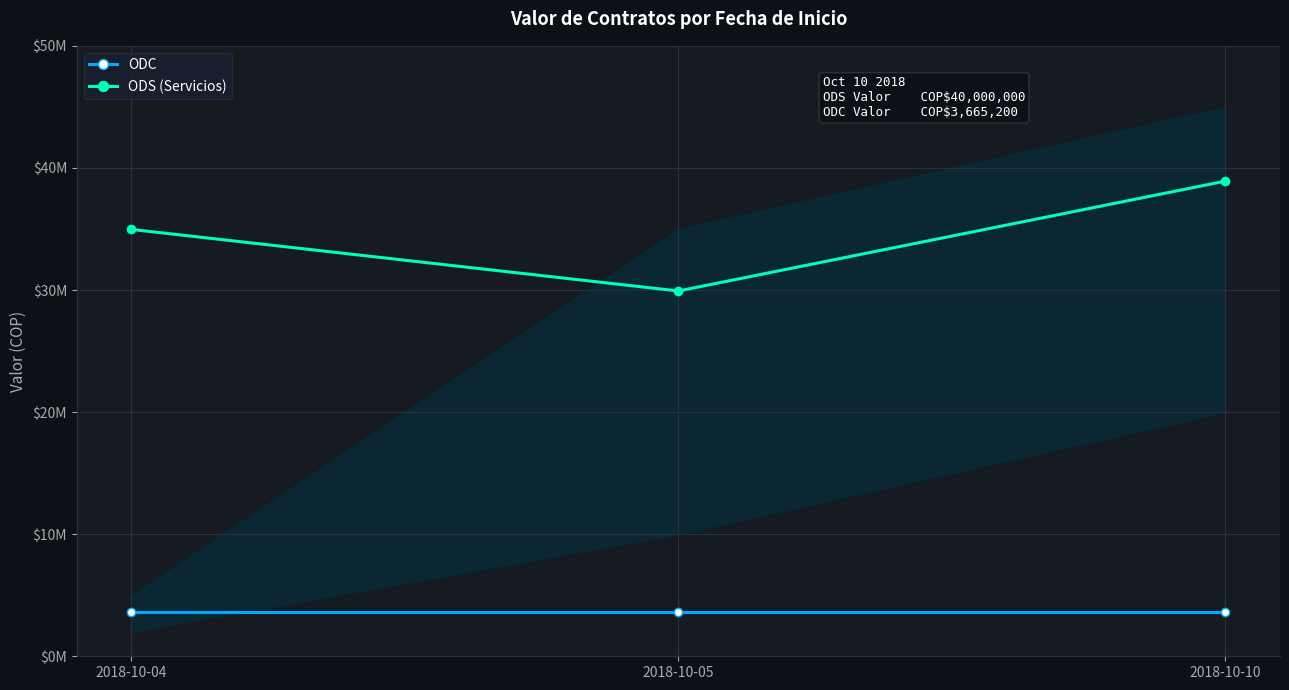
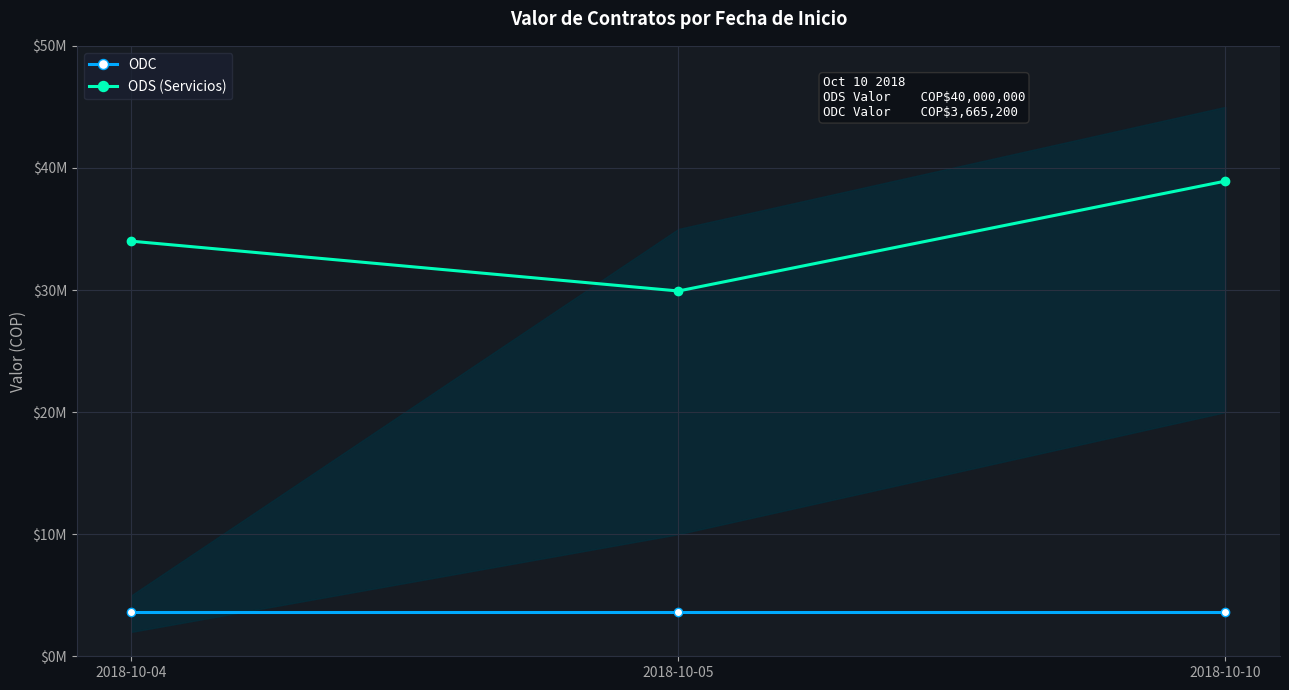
  {
    "ODC": {
      "2018-10-04": "$3700000",
      "2018-10-05": "$3700000",
      "2018-10-10": "$3700000"
    },
    "ODS (Servicios)": {
-     "2018-10-04": "$35000000",
+     "2018-10-04": "$34000000",
      "2018-10-05": "$29900000",
      "2018-10-10": "$38900000"
    }
  }
